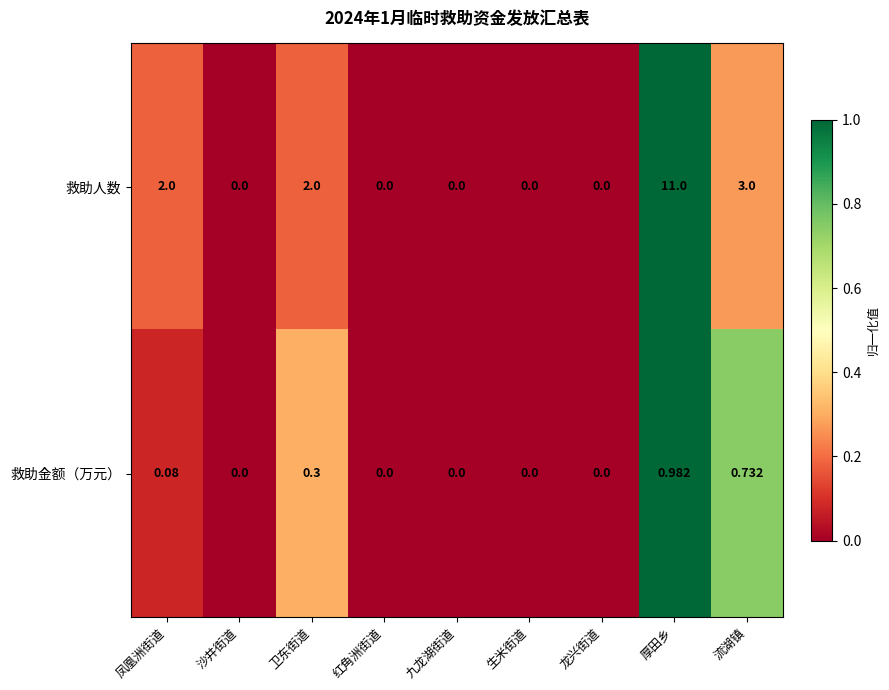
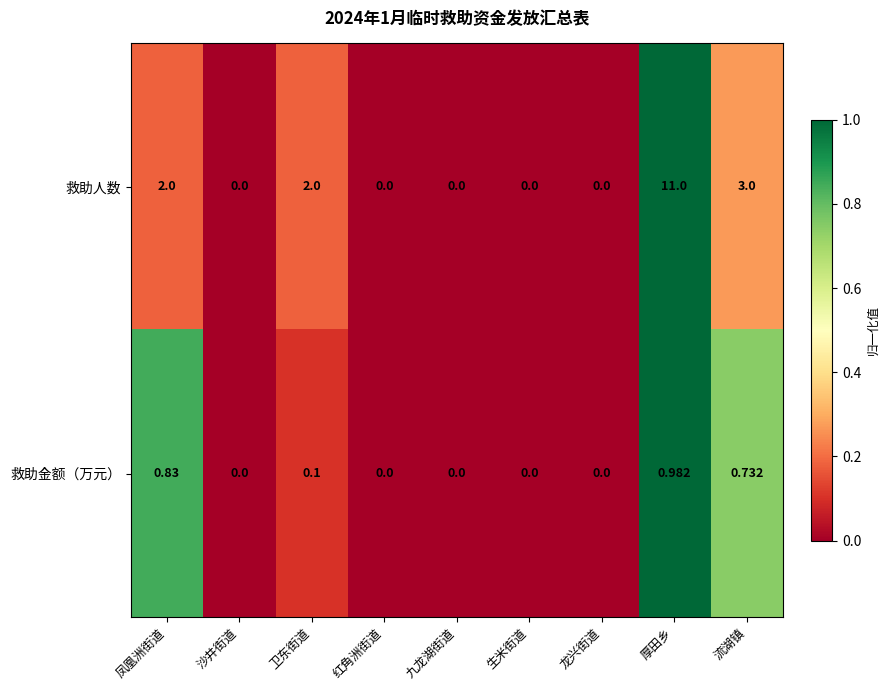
  {
    "救助人数": {
      "凤凰洲街道": 2.0,
      "沙井街道": 0.0,
      "卫东街道": 2.0,
      "红角洲街道": 0.0,
      "九龙湖街道": 0.0,
      "生米街道": 0.0,
      "龙兴街道": 0.0,
      "厚田乡": 11.0,
      "流湖镇": 3.0
    },
    "救助金额（万元）": {
-     "凤凰洲街道": 0.08,
+     "凤凰洲街道": 0.83,
      "沙井街道": 0.0,
-     "卫东街道": 0.3,
+     "卫东街道": 0.1,
      "红角洲街道": 0.0,
      "九龙湖街道": 0.0,
      "生米街道": 0.0,
      "龙兴街道": 0.0,
      "厚田乡": 0.982,
      "流湖镇": 0.732
    }
  }
